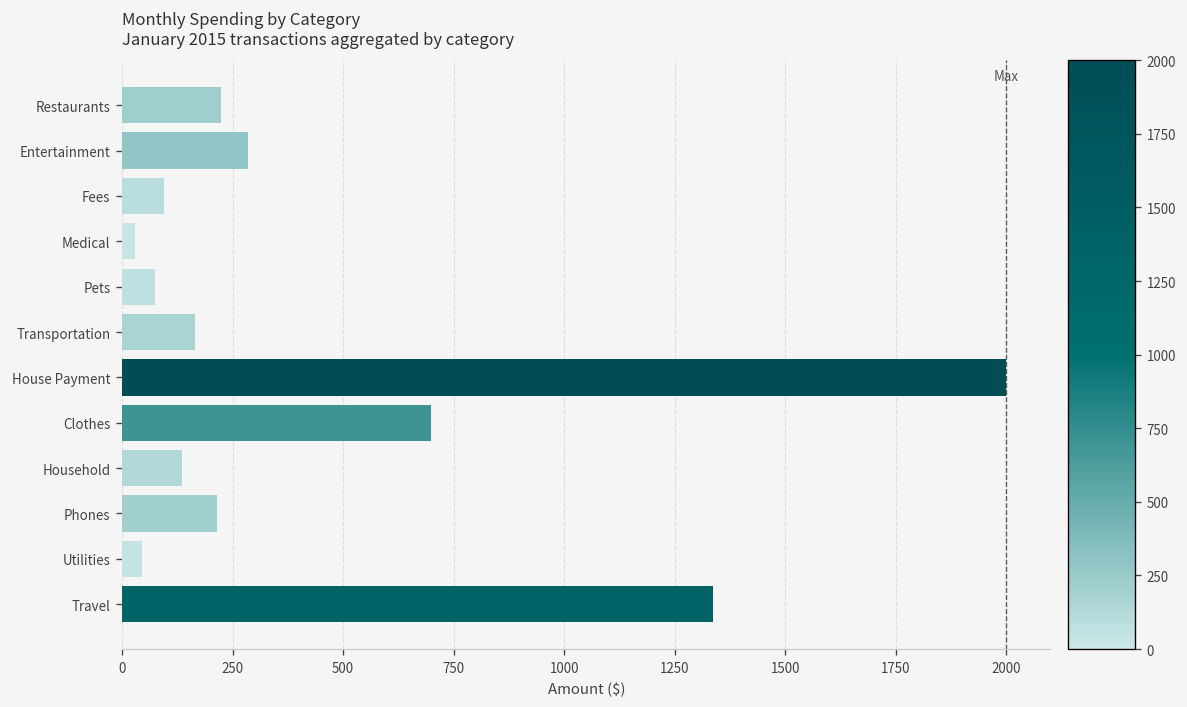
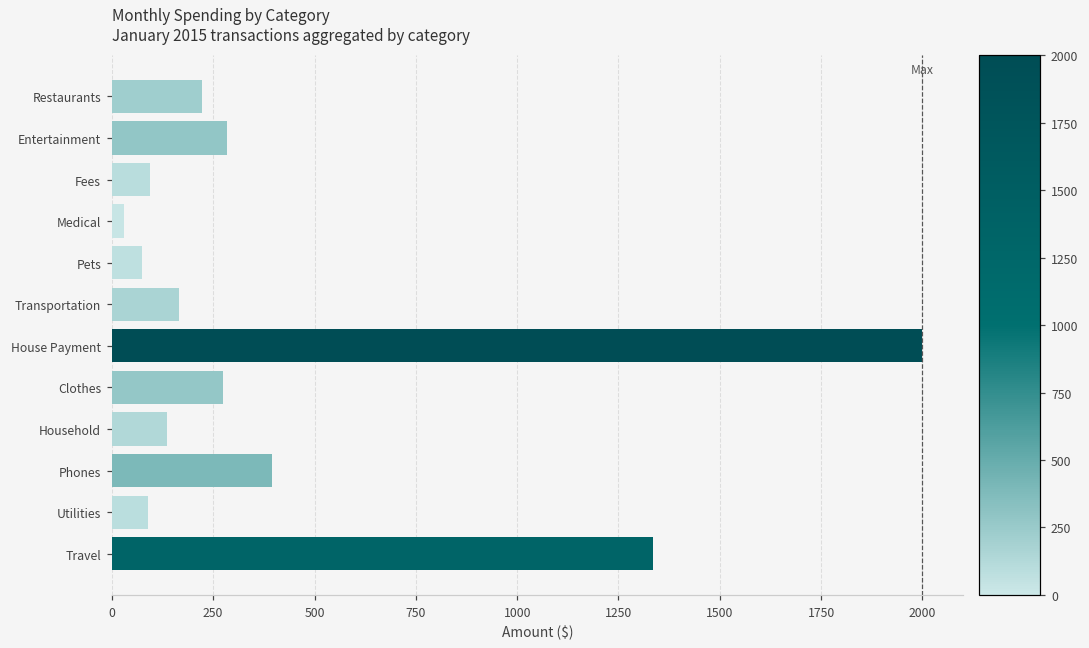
  {
    "Restaurants": 220,
    "Entertainment": 290,
    "Fees": 100,
    "Medical": 30,
    "Pets": 80,
    "Transportation": 170,
    "House Payment": 2000,
-   "Clothes": 700,
+   "Clothes": 280,
    "Household": 140,
-   "Phones": 220,
-   "Utilities": 50,
+   "Phones": 390,
+   "Utilities": 90,
    "Travel": 1340
  }
